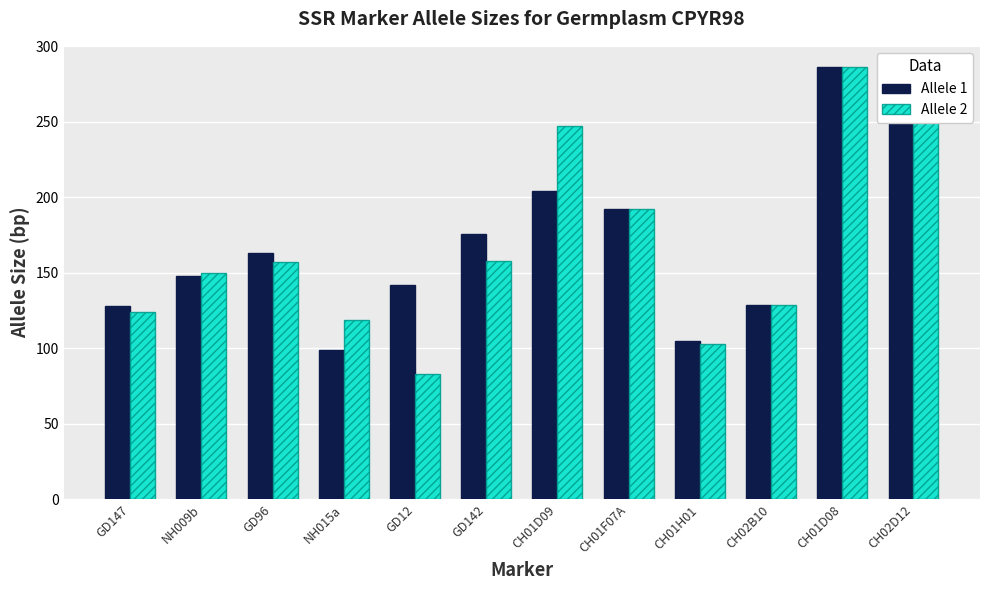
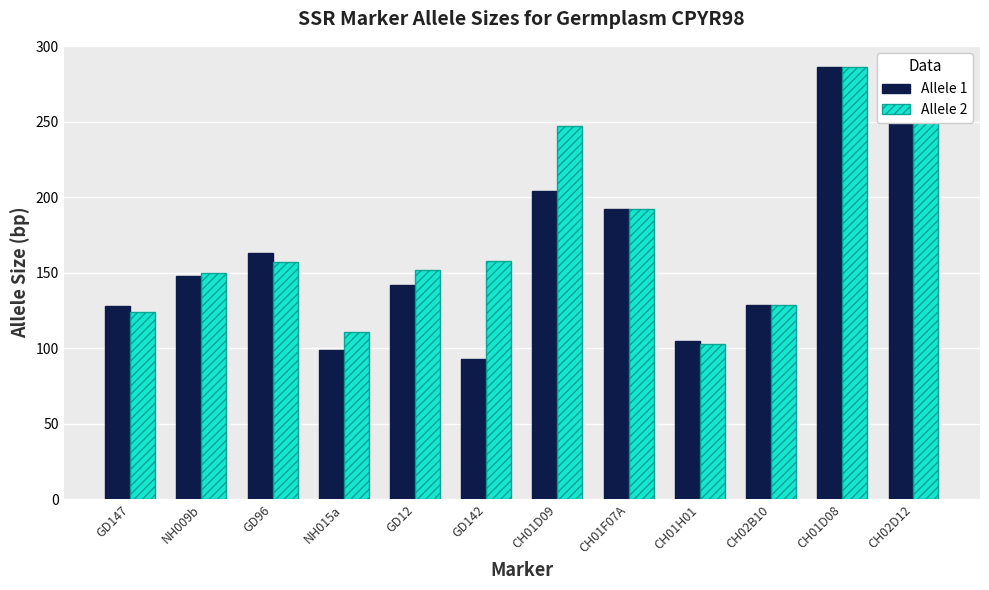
  {
    "Allele 1": {
      "GD147": 128,
      "NH009b": 148,
      "GD96": 163,
      "NH015a": 99,
      "GD12": 142,
-     "GD142": 176,
+     "GD142": 93,
      "CH01D09": 204,
      "CH01F07A": 192,
      "CH01H01": 105,
      "CH02B10": 129,
      "CH01D08": 286,
      "CH02D12": 249
    },
    "Allele 2": {
      "GD147": 124,
      "NH009b": 150,
      "GD96": 157,
-     "NH015a": 119,
-     "GD12": 83,
+     "NH015a": 111,
+     "GD12": 152,
      "GD142": 158,
      "CH01D09": 247,
      "CH01F07A": 192,
      "CH01H01": 103,
      "CH02B10": 129,
      "CH01D08": 286
    }
  }
